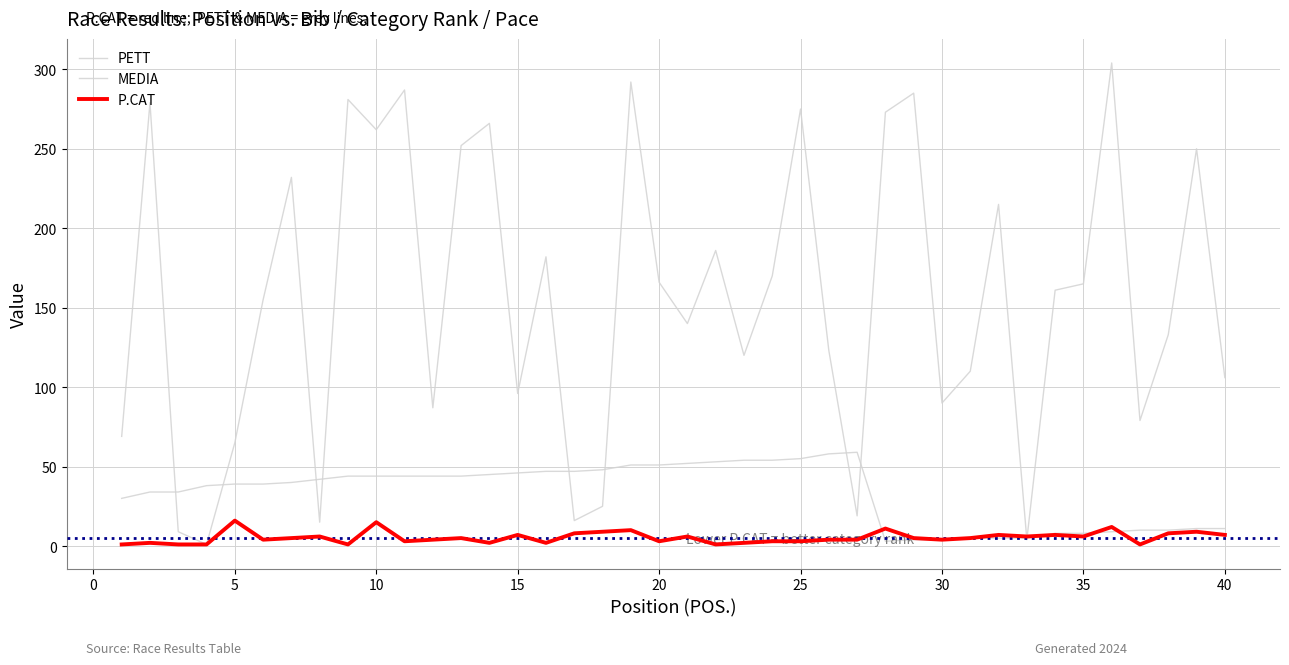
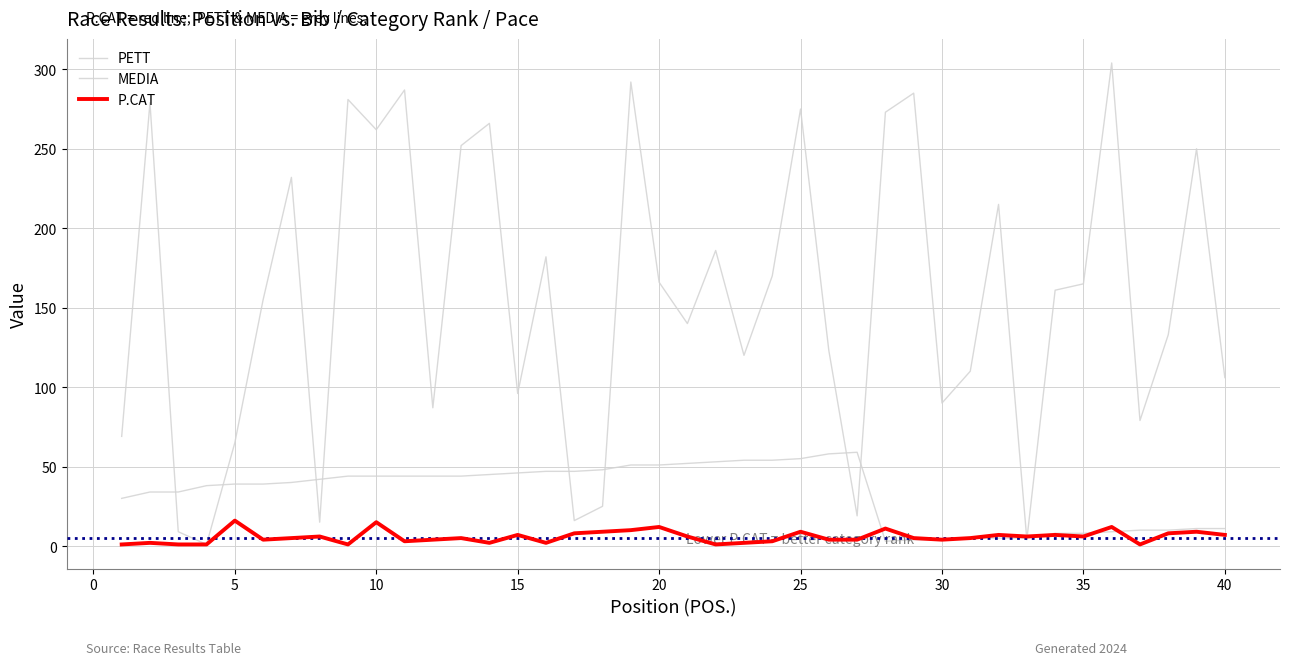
  {
    "P.CAT": {
      "5": 16,
      "10": 15,
      "15": 7,
-     "20": 3,
-     "25": 3,
+     "20": 12,
+     "25": 9,
      "35": 6,
      "40": 7
    }
  }
